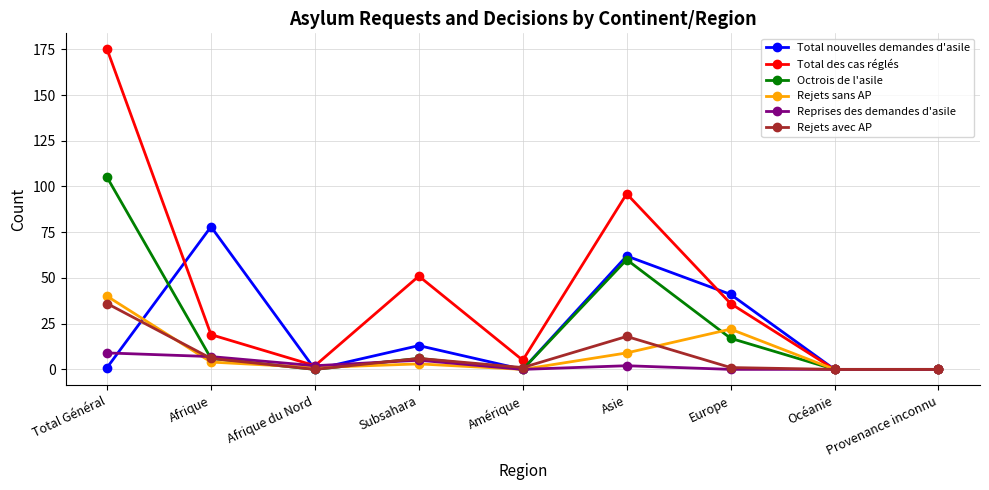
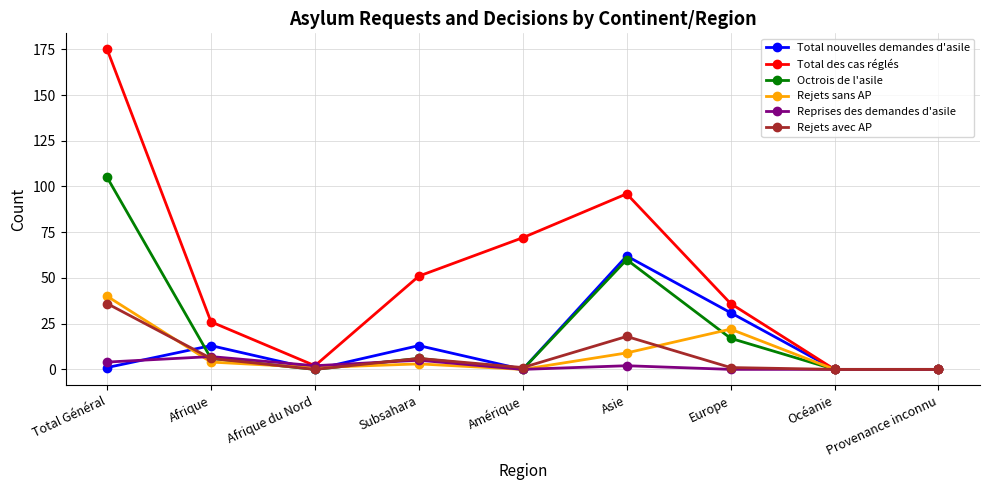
  {
    "Total nouvelles demandes d'asile": {
      "Total Général": 1,
-     "Afrique": 78,
+     "Afrique": 13,
      "Subsahara": 13,
      "Asie": 62,
-     "Europe": 41
+     "Europe": 31
    },
    "Total des cas réglés": {
      "Total Général": 175,
-     "Afrique": 19,
+     "Afrique": 26,
      "Subsahara": 51,
-     "Amérique": 5,
+     "Amérique": 72,
      "Asie": 96,
      "Europe": 36
    },
    "Octrois de l'asile": {
      "Total Général": 105,
      "Asie": 60,
      "Europe": 17
    },
    "Rejets sans AP": {
      "Total Général": 40,
      "Afrique": 4,
      "Subsahara": 3,
      "Asie": 9,
      "Europe": 22
    },
    "Reprises des demandes d'asile": {
-     "Total Général": 9,
+     "Total Général": 4,
      "Asie": 2
    },
    "Rejets avec AP": {
      "Total Général": 36,
      "Asie": 18
    }
  }
